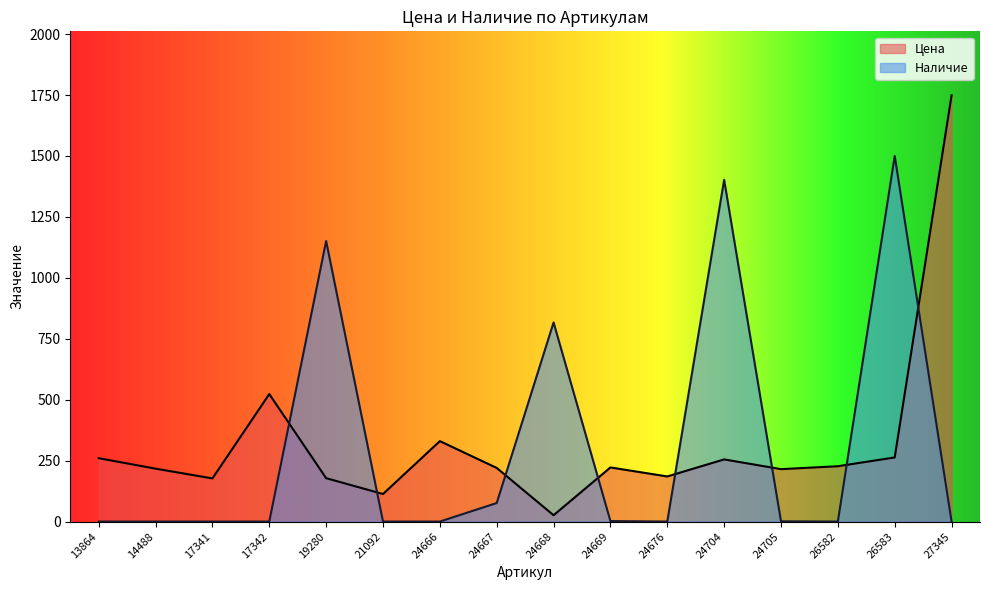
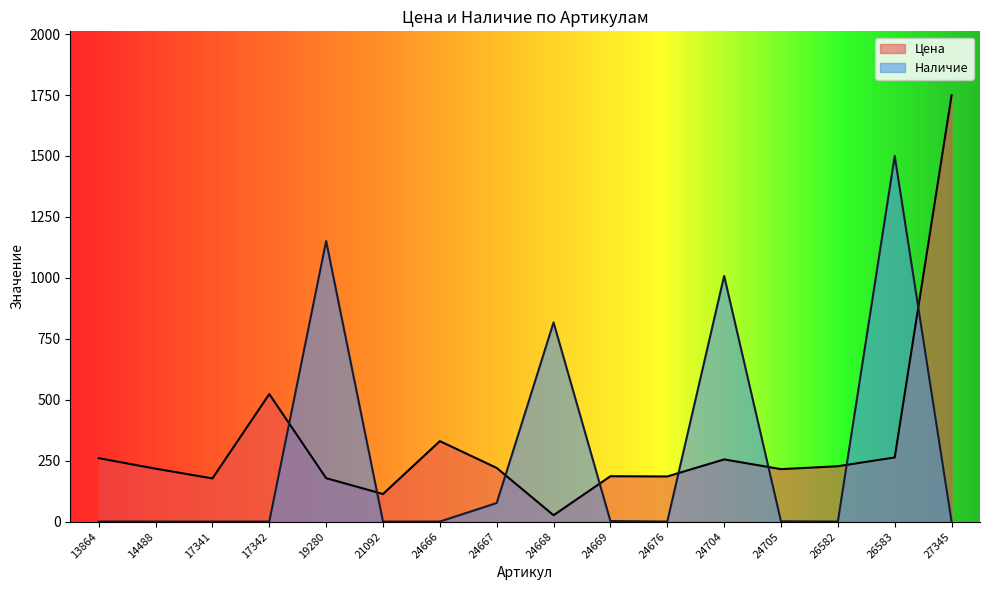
  {
    "Цена": {
      "13864": 260,
      "14488": 220,
      "17341": 180,
      "17342": 520,
      "19280": 180,
      "21092": 110,
      "24666": 330,
      "24667": 220,
      "24668": 30,
-     "24669": 220,
+     "24669": 190,
      "24676": 190,
      "24704": 260,
      "24705": 220,
      "26582": 230,
      "26583": 260,
      "27345": 1750
    },
    "Наличие": {
      "13864": 0,
      "14488": 0,
      "17341": 0,
      "17342": 0,
      "19280": 1150,
      "21092": 0,
      "24666": 0,
      "24667": 80,
      "24668": 820,
      "24669": 0,
      "24676": 0,
-     "24704": 1400,
+     "24704": 1010,
      "24705": 0,
      "26582": 0,
      "26583": 1500,
      "27345": 0
    }
  }
